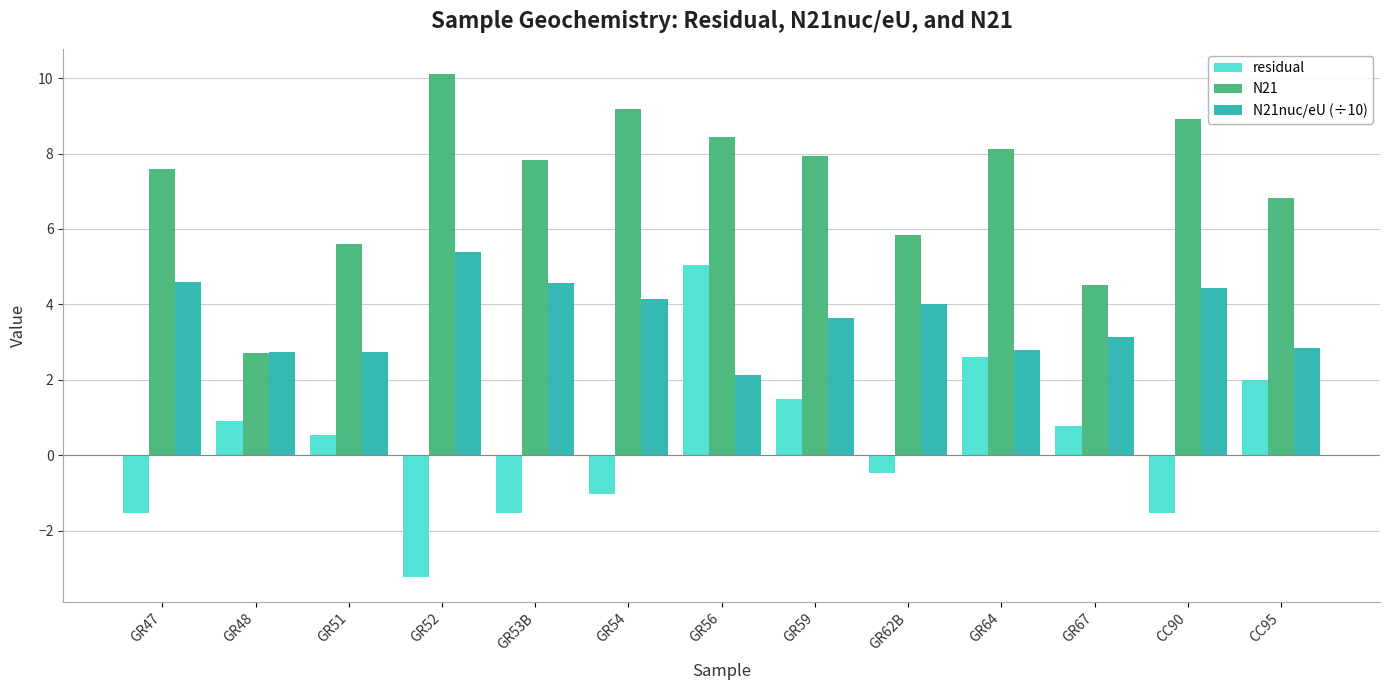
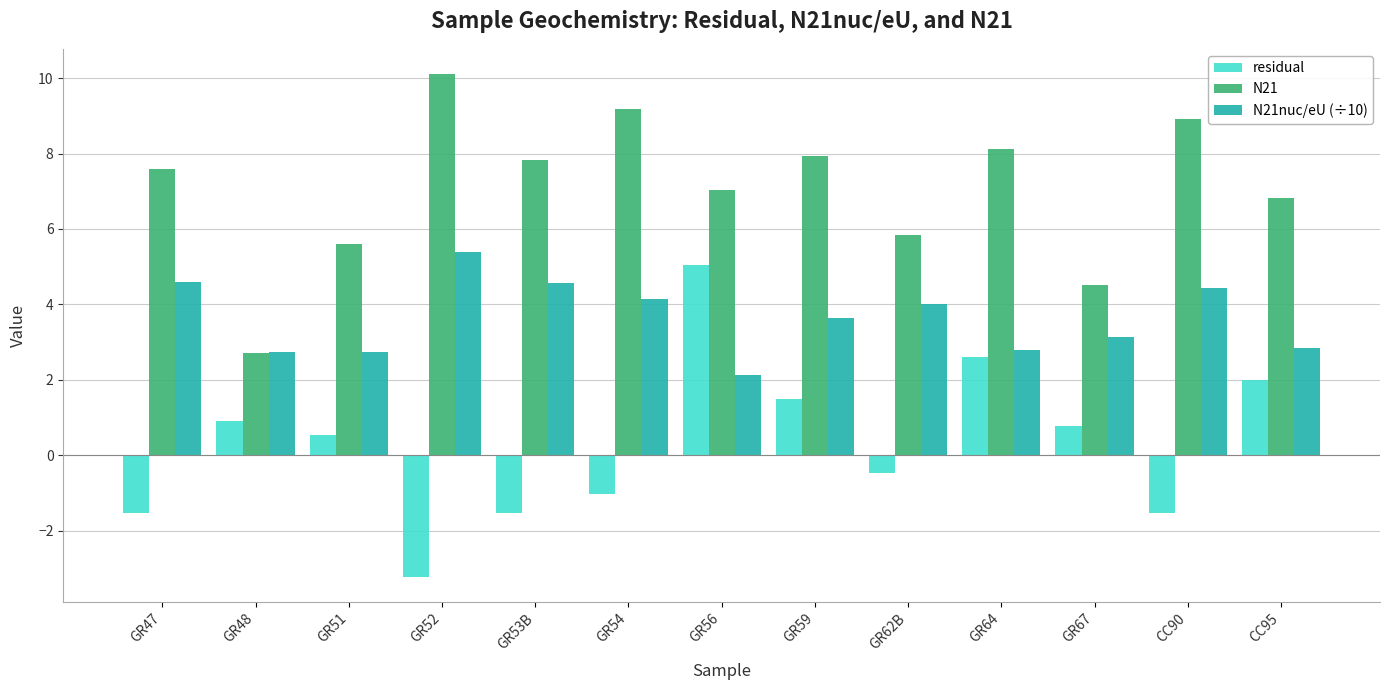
  {
    "residual": {
      "GR47": -1.5,
      "GR48": 0.9,
      "GR51": 0.5,
      "GR52": -3.2,
      "GR53B": -1.5,
      "GR54": -1.0,
      "GR56": 5.1,
      "GR59": 1.5,
      "GR62B": -0.5,
      "GR64": 2.6,
      "GR67": 0.8,
      "CC90": -1.5,
      "CC95": 2.0
    },
    "N21": {
      "GR47": 7.6,
      "GR48": 2.7,
      "GR51": 5.6,
      "GR52": 10.1,
      "GR53B": 7.8,
      "GR54": 9.2,
-     "GR56": 8.4,
+     "GR56": 7.0,
      "GR59": 7.9,
      "GR62B": 5.8,
      "GR64": 8.1,
      "GR67": 4.5,
      "CC90": 8.9,
      "CC95": 6.8
    },
    "N21nuc/eU (÷10)": {
      "GR47": 4.6,
      "GR48": 2.7,
      "GR51": 2.7,
      "GR52": 5.4,
      "GR53B": 4.6,
      "GR54": 4.1,
      "GR56": 2.1,
      "GR59": 3.6,
      "GR62B": 4.0,
      "GR64": 2.8,
      "GR67": 3.1,
      "CC90": 4.4,
      "CC95": 2.8
    }
  }
